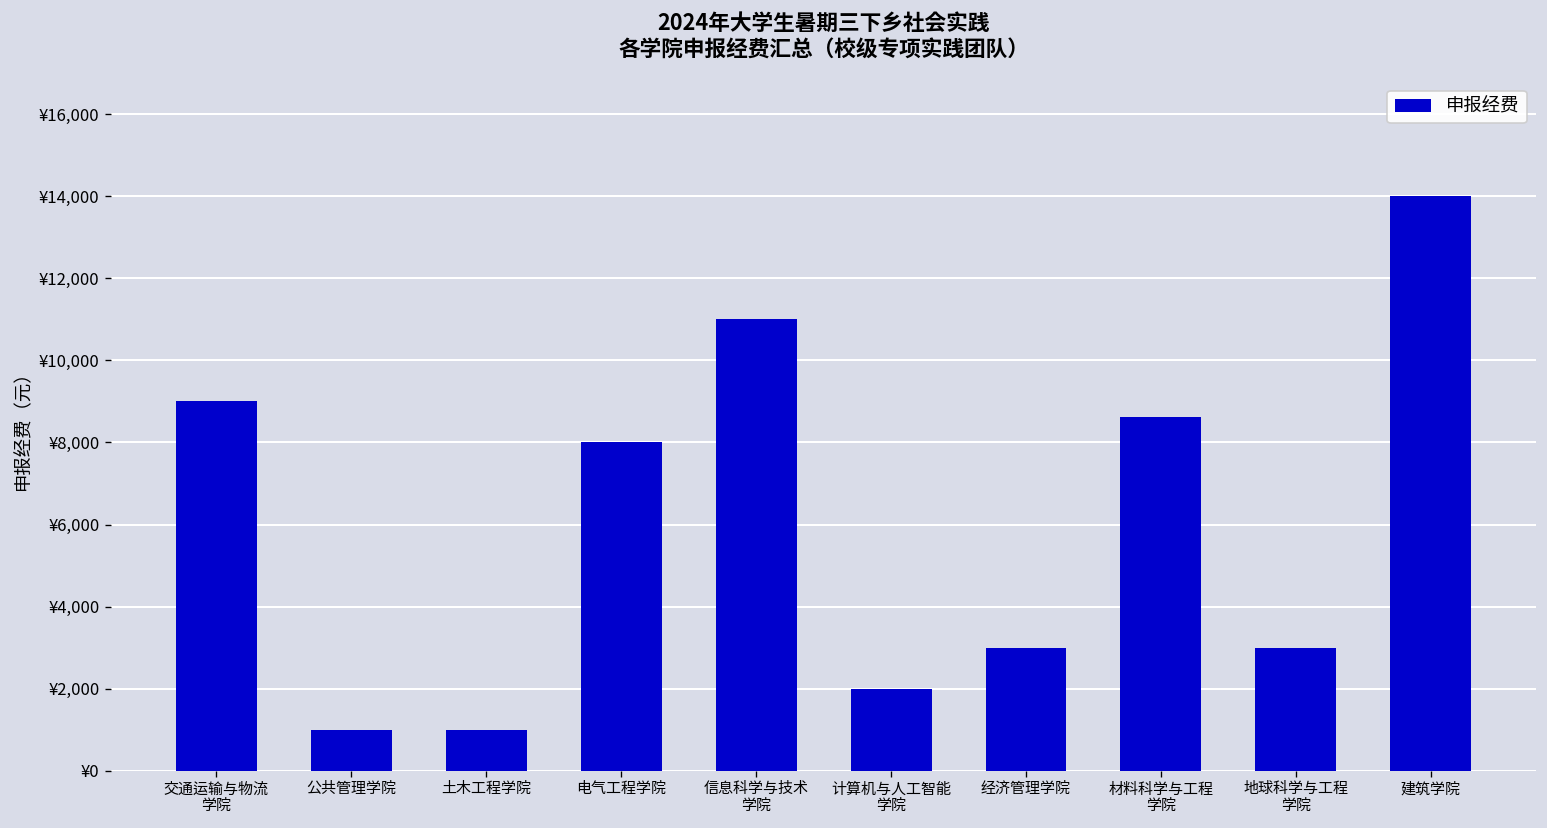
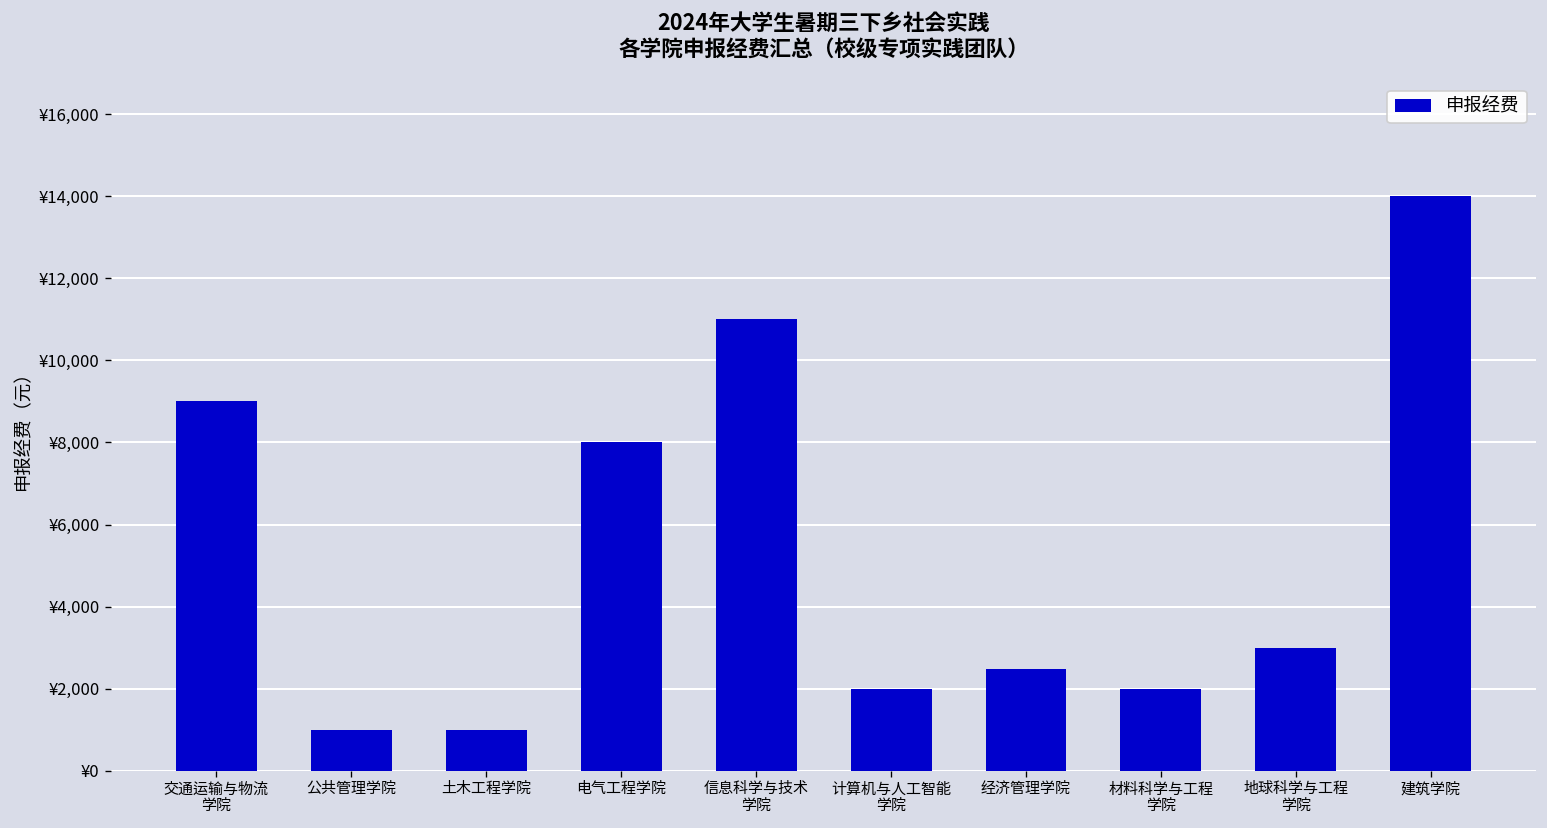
  {
    "交通运输与物流 学院": "¥9,000",
    "公共管理学院": "¥1,000",
    "土木工程学院": "¥1,000",
    "电气工程学院": "¥8,000",
    "信息科学与技术 学院": "¥11,000",
    "计算机与人工智能 学院": "¥2,000",
-   "经济管理学院": "¥3,000",
-   "材料科学与工程 学院": "¥8,600",
+   "经济管理学院": "¥2,500",
+   "材料科学与工程 学院": "¥2,000",
    "地球科学与工程 学院": "¥3,000",
    "建筑学院": "¥14,000"
  }
